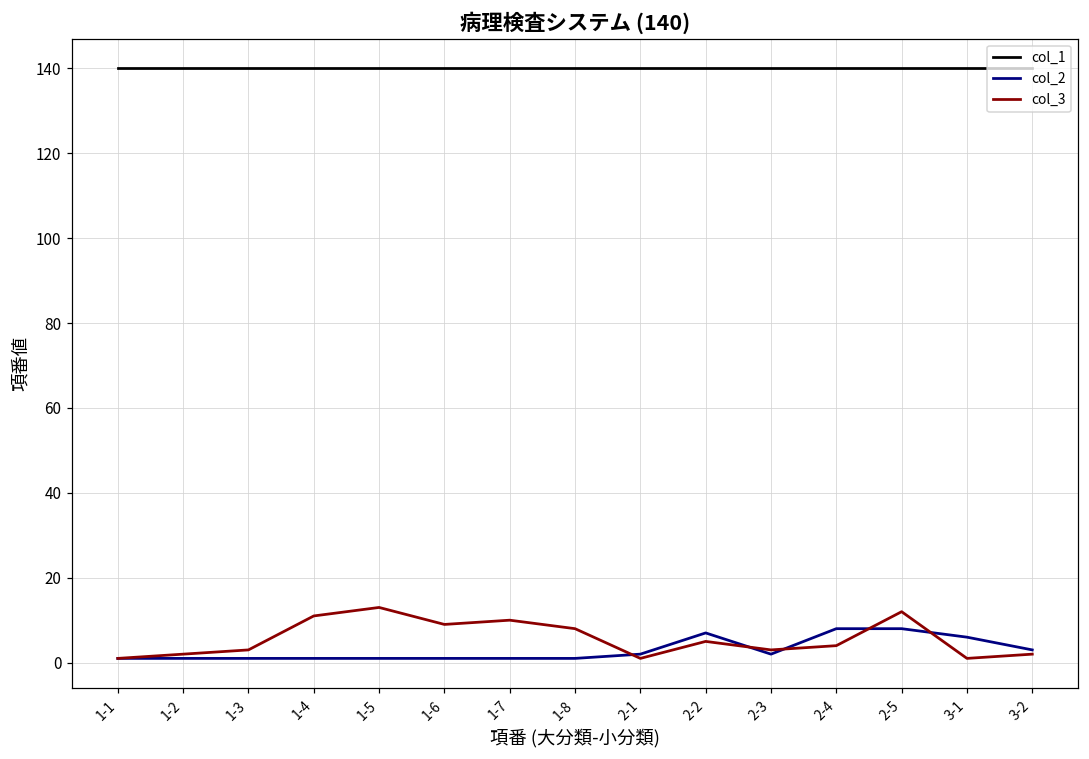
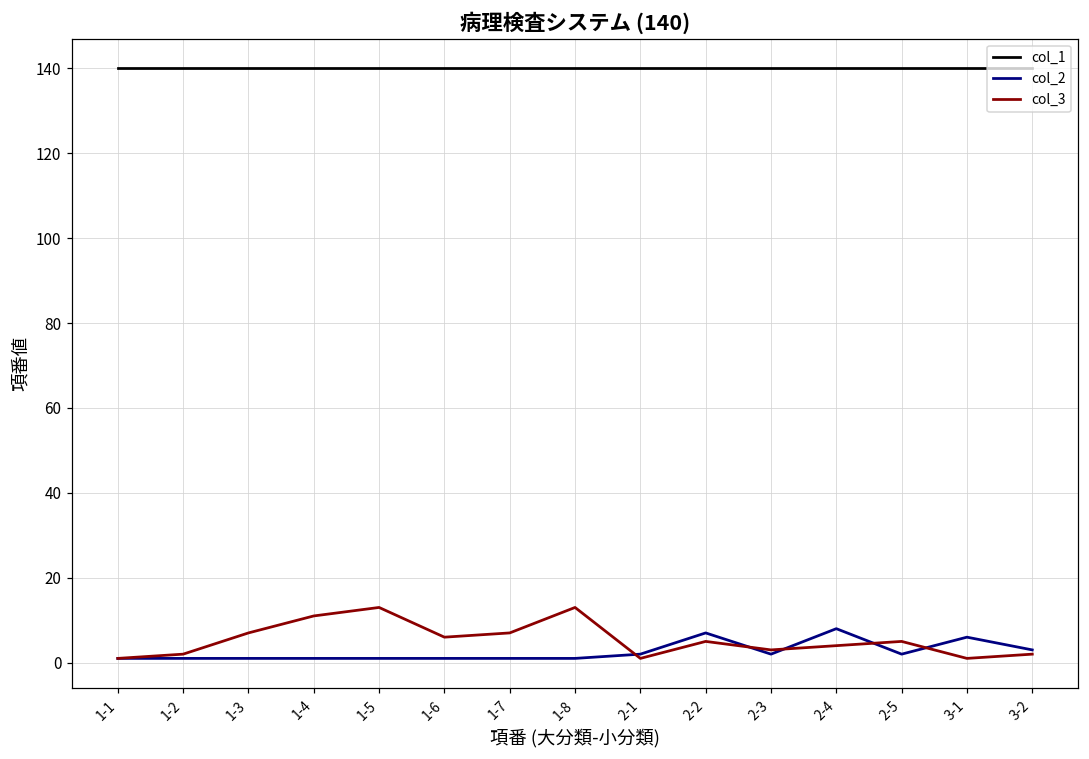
  {
    "col_1": {
      "1-1": 140,
      "1-2": 140,
      "1-3": 140,
      "1-4": 140,
      "1-5": 140,
      "1-6": 140,
      "1-7": 140,
      "1-8": 140,
      "2-1": 140,
      "2-2": 140,
      "2-3": 140,
      "2-4": 140,
      "2-5": 140,
      "3-1": 140
    },
    "col_2": {
      "1-2": 1,
      "1-3": 1,
      "1-4": 1,
      "1-5": 1,
      "1-6": 1,
      "1-7": 1,
      "1-8": 1,
      "2-1": 2,
      "2-2": 7,
      "2-3": 2,
      "2-4": 8,
-     "2-5": 8,
+     "2-5": 2,
      "3-1": 6,
      "3-2": 3
    },
    "col_3": {
      "1-2": 2,
-     "1-3": 3,
+     "1-3": 7,
      "1-4": 11,
      "1-5": 13,
-     "1-6": 9,
-     "1-7": 10,
-     "1-8": 8,
+     "1-6": 6,
+     "1-7": 7,
+     "1-8": 13,
      "2-1": 1,
      "2-2": 5,
      "2-3": 3,
      "2-4": 4,
-     "2-5": 12,
+     "2-5": 5,
      "3-1": 1,
      "3-2": 2
    }
  }
